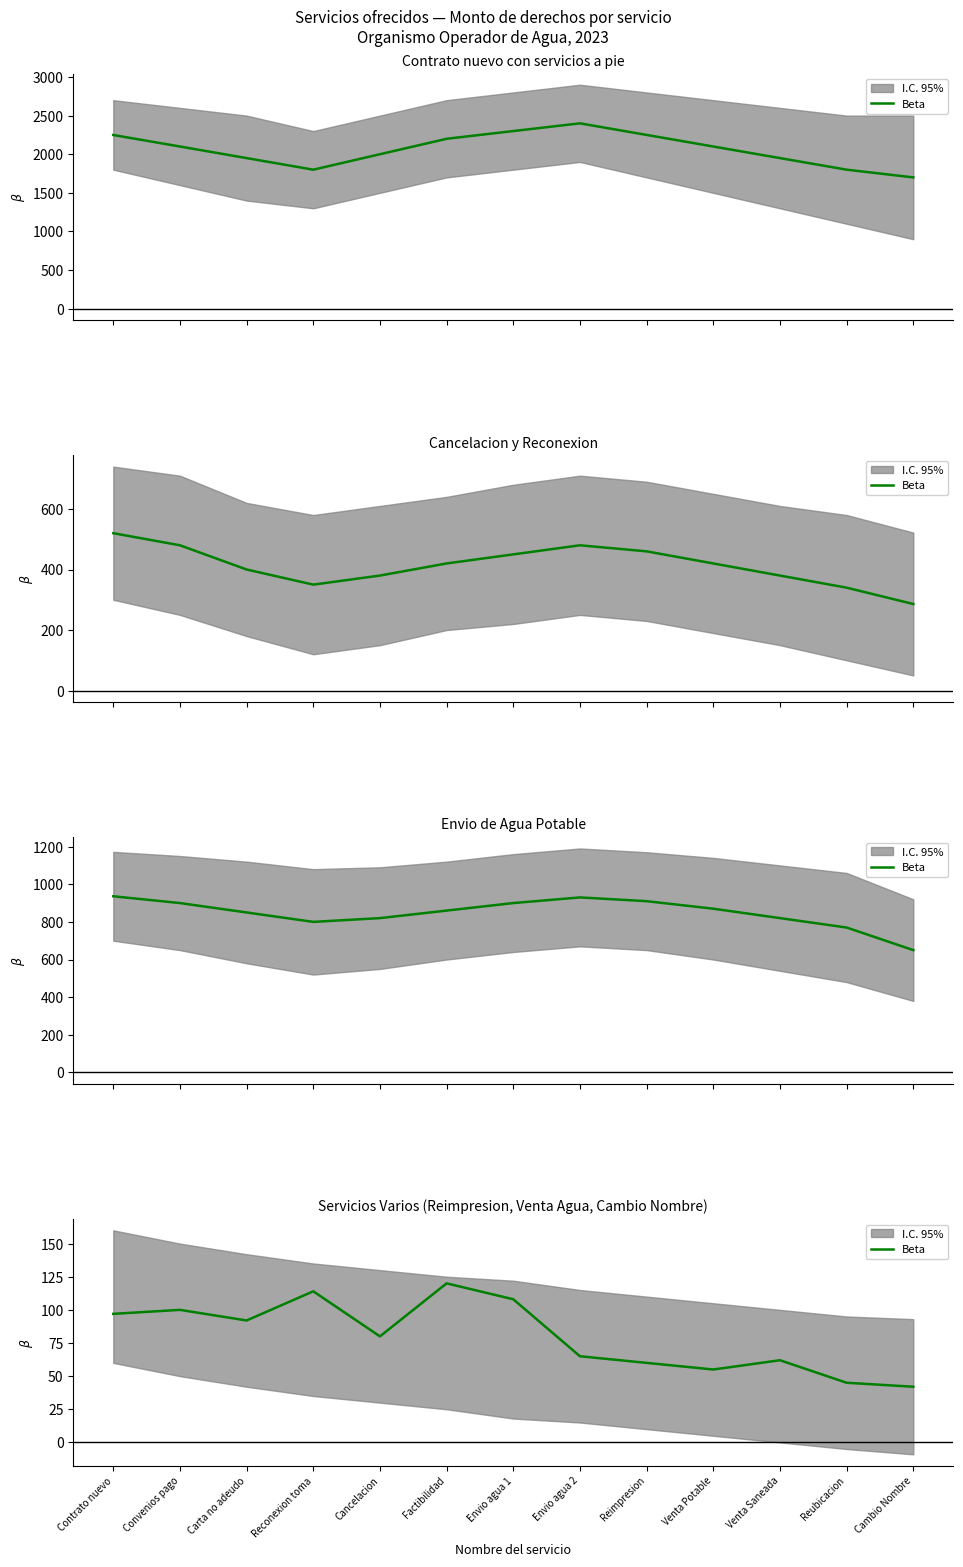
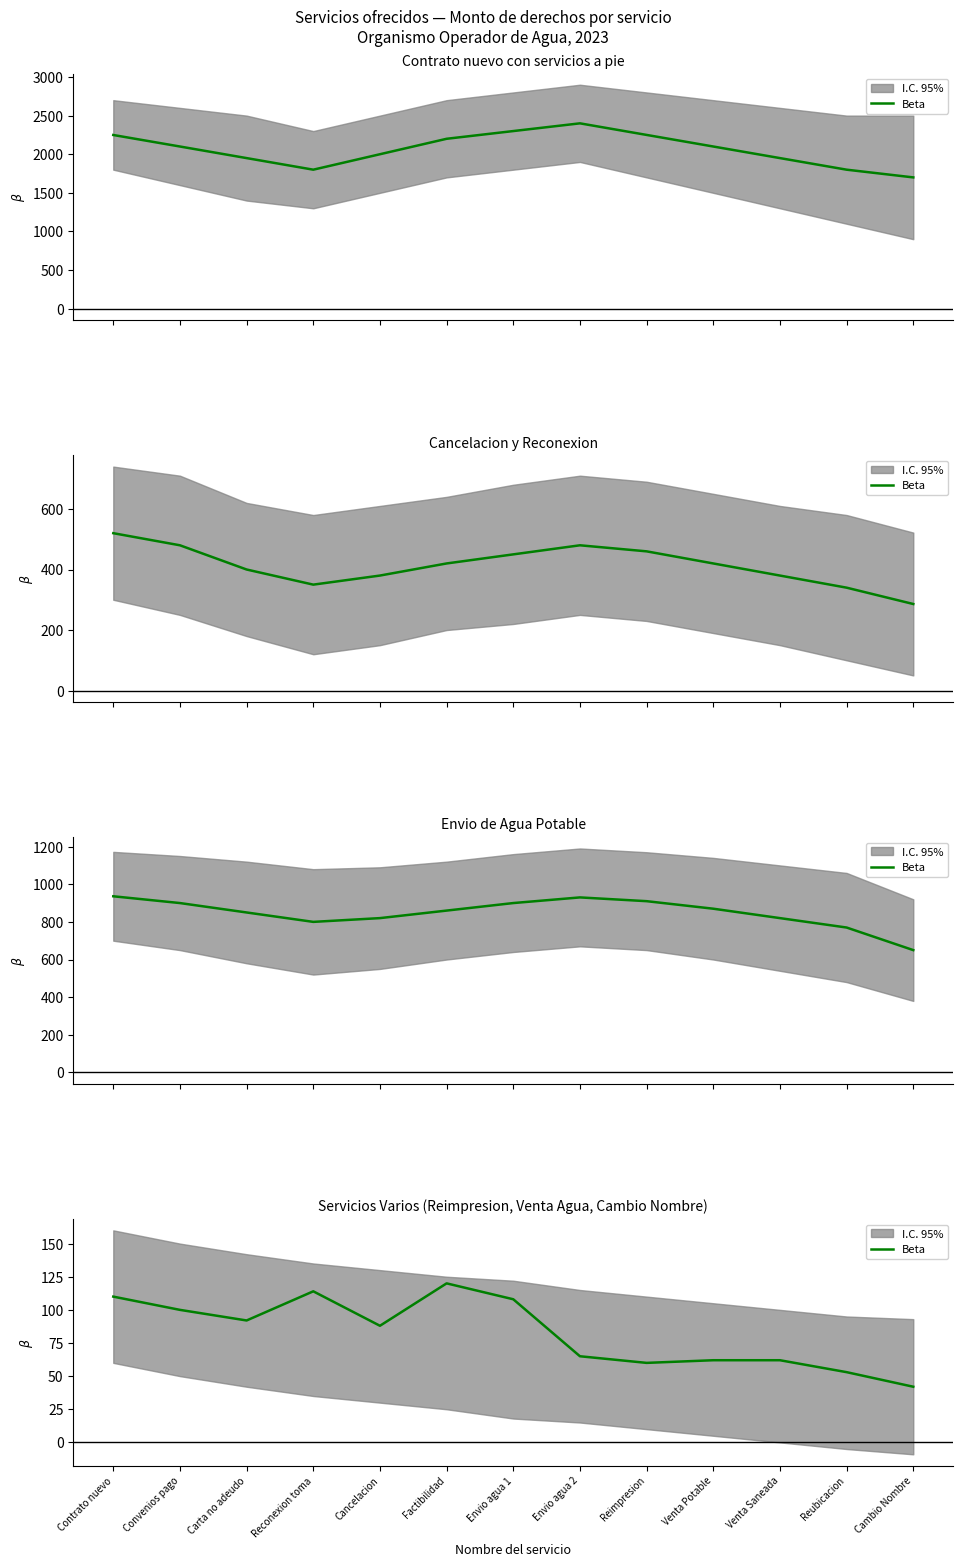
  {
    "Servicios Varios (Reimpresion, Venta Agua, Cambio Nombre)": {
      "Beta": {
-       "Contrato nuevo": 97,
+       "Contrato nuevo": 110,
        "Convenios pago": 100,
        "Carta no adeudo": 92,
        "Reconexion toma": 114,
-       "Cancelacion": 80,
+       "Cancelacion": 88,
        "Factibilidad": 120,
        "Envio agua 1": 108,
        "Envio agua 2": 65,
        "Reimpresion": 60,
-       "Venta Potable": 55,
+       "Venta Potable": 62,
        "Venta Saneada": 62,
-       "Reubicacion": 45,
+       "Reubicacion": 53,
        "Cambio Nombre": 42
      }
    }
  }
